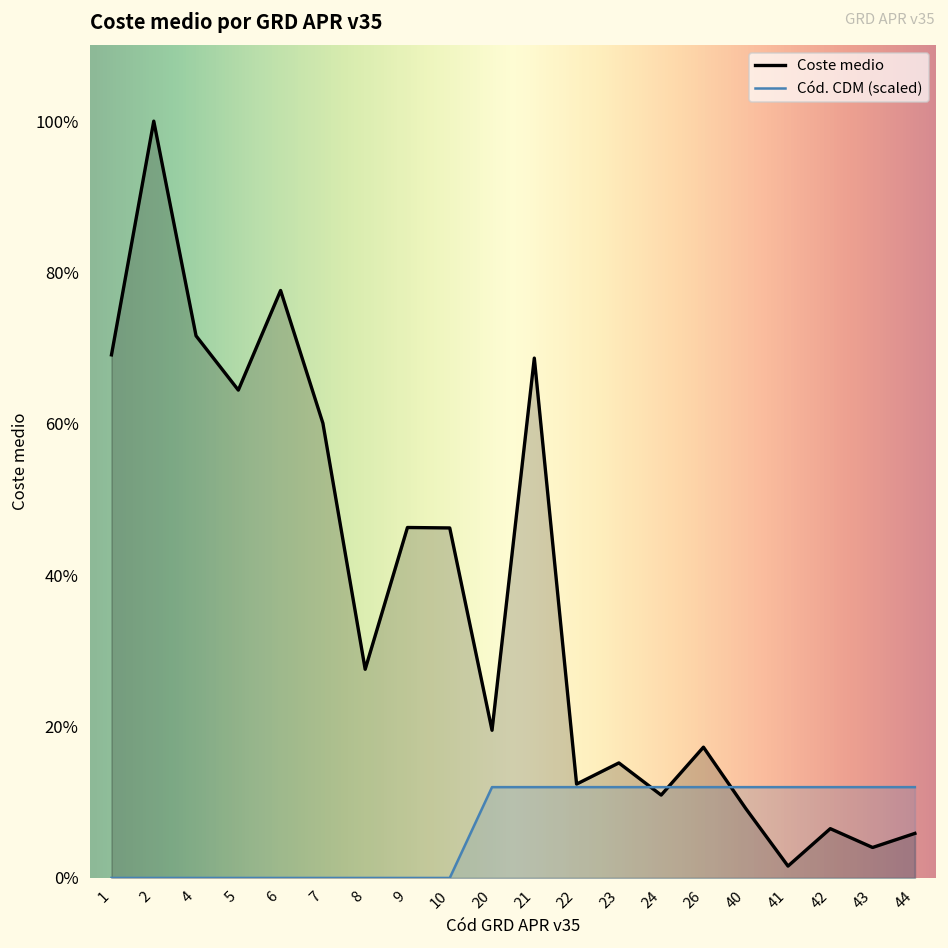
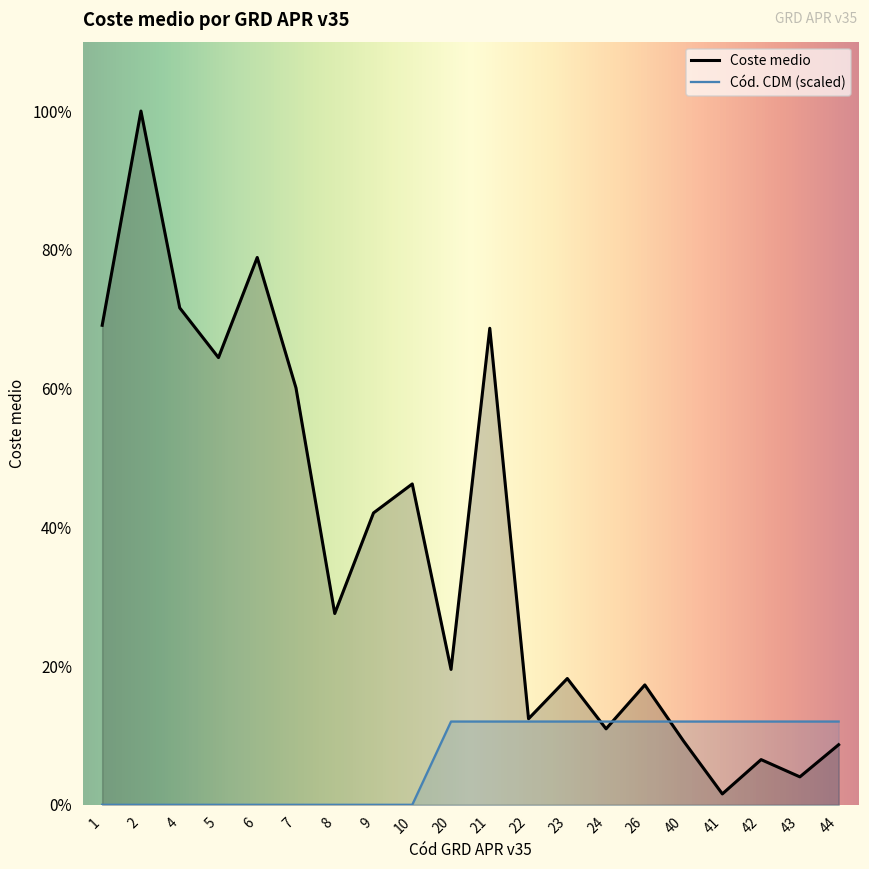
  {
    "Coste medio": {
      "1": "69%",
      "2": "100%",
      "4": "72%",
      "5": "64%",
-     "6": "78%",
+     "6": "79%",
      "7": "60%",
      "8": "28%",
-     "9": "46%",
+     "9": "42%",
      "10": "46%",
      "20": "20%",
      "21": "69%",
-     "23": "15%",
+     "23": "18%",
      "24": "11%",
      "26": "17%",
      "40": "9%",
      "41": "2%",
      "42": "7%",
      "43": "4%",
-     "44": "6%"
+     "44": "9%"
    },
    "Cód. CDM (scaled)": {
      "1": "0%",
      "2": "0%",
      "4": "0%",
      "5": "0%",
      "6": "0%",
      "7": "0%",
      "8": "0%",
      "9": "0%",
      "10": "0%",
      "20": "12%",
      "21": "12%",
      "23": "12%",
      "24": "12%",
      "26": "12%",
      "40": "12%",
      "41": "12%",
      "42": "12%",
      "43": "12%",
      "44": "12%"
    }
  }
